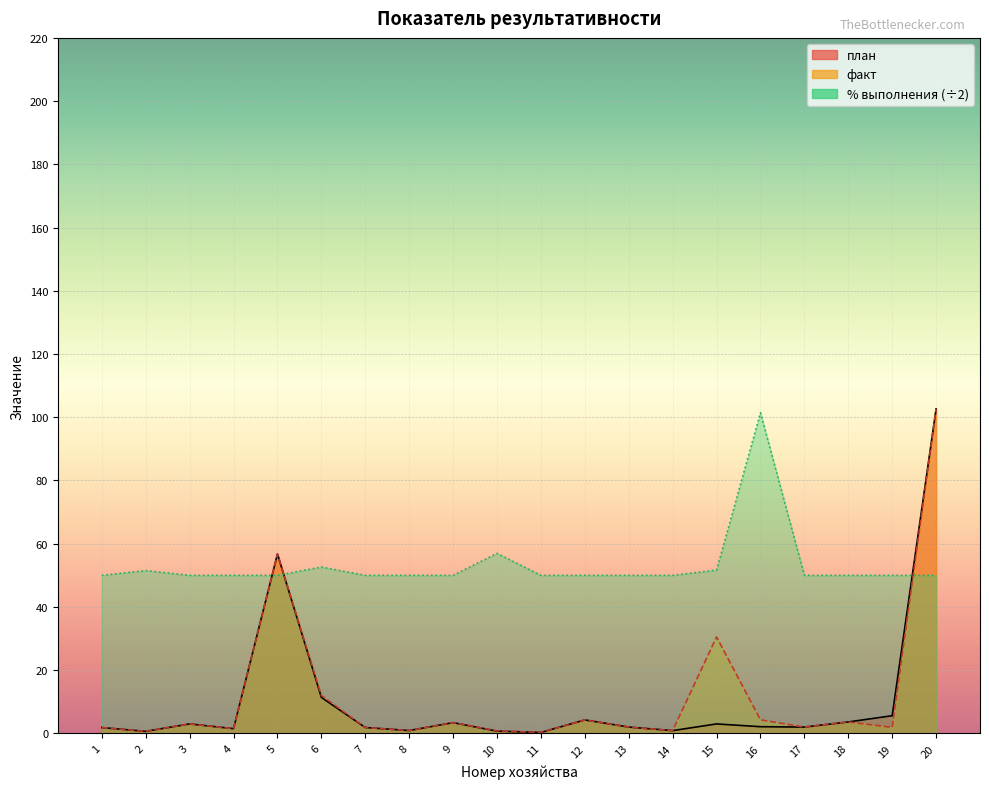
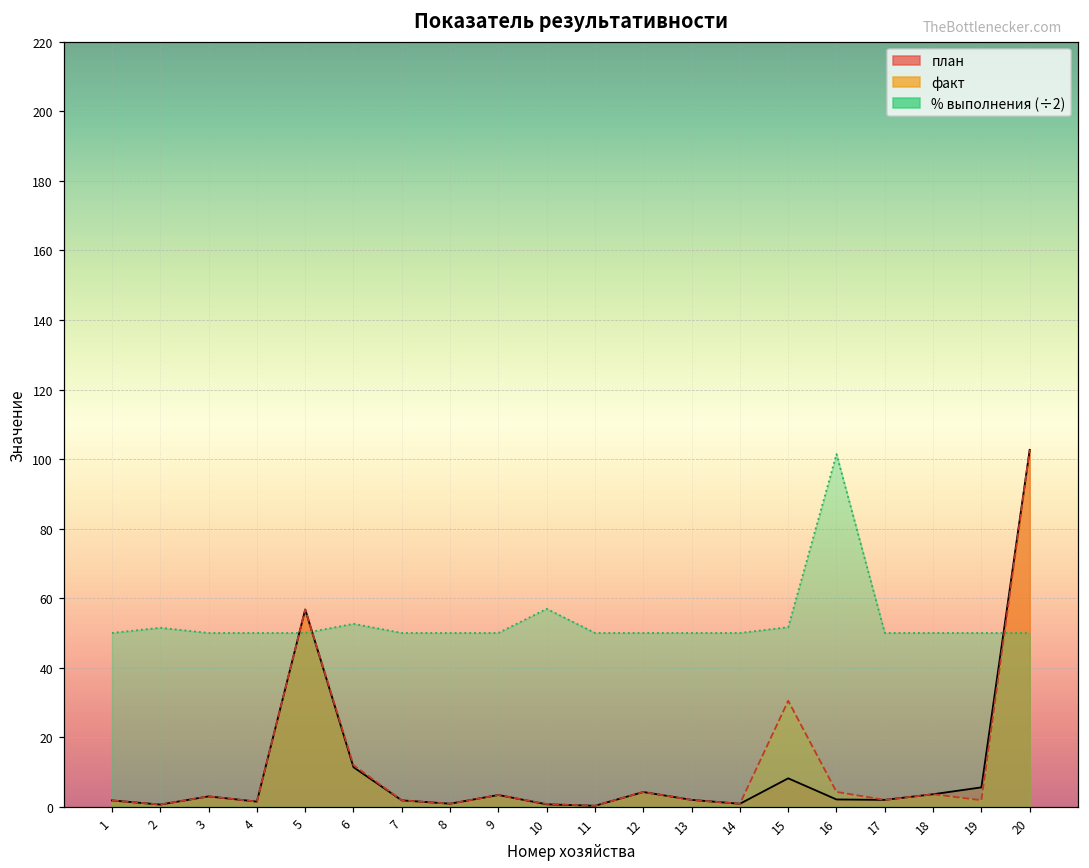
  {
    "план": {
-     "15": 3,
+     "15": 8,
      "16": 2,
      "19": 6
    },
    "факт": {
      "15": 31,
      "16": 4,
      "19": 2
    },
    "% выполнения (÷2)": {
      "1": 50,
      "2": 52,
      "3": 50,
      "4": 50,
      "5": 50,
      "6": 53,
      "7": 50,
      "8": 50,
      "9": 50,
      "10": 57,
      "11": 50,
      "12": 50,
      "13": 50,
      "14": 50,
      "15": 52,
      "16": 101,
      "17": 50,
      "18": 50,
      "19": 50,
      "20": 50
    }
  }
